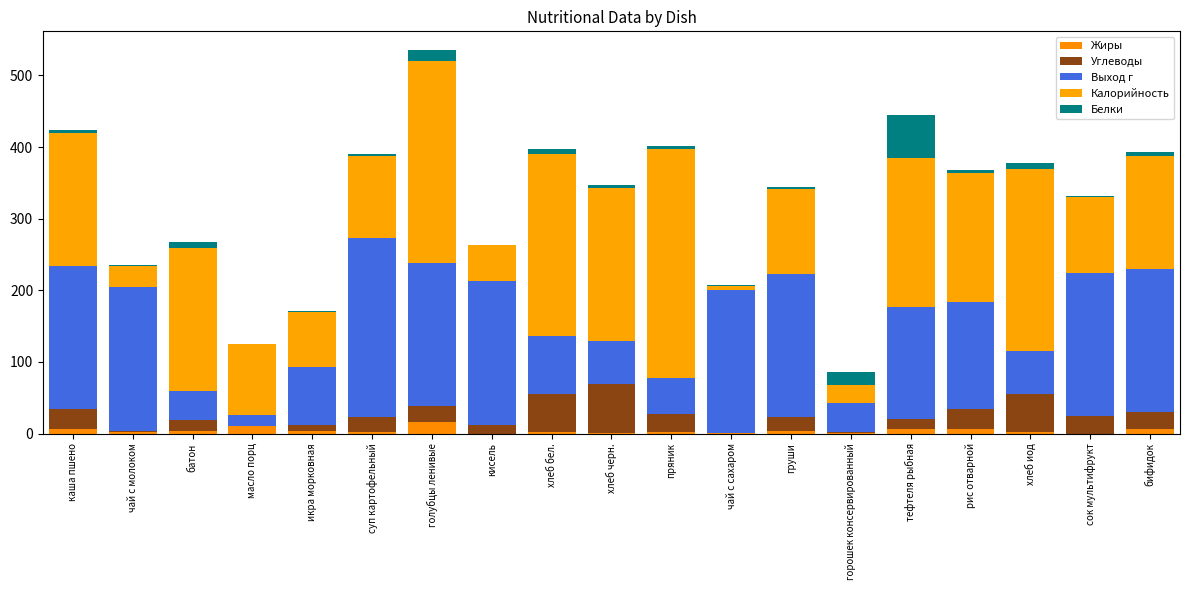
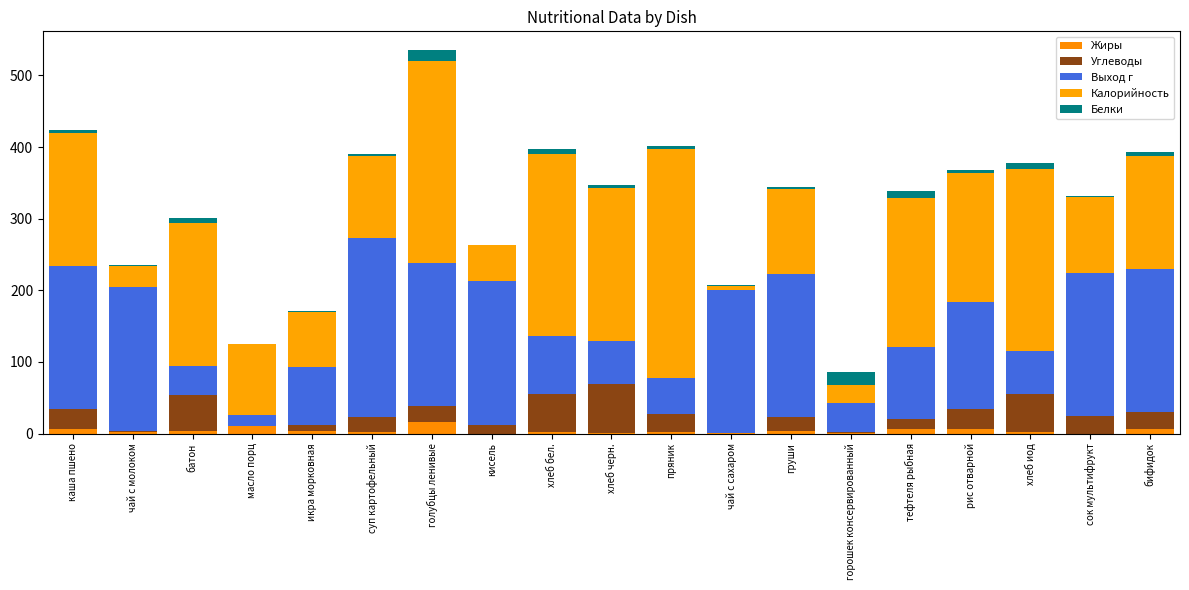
  {
    "Углеводы": {
      "каша пшено": 30,
-     "батон": 20,
+     "батон": 50,
      "икра морковная": 10,
      "суп картофельный": 20,
      "голубцы ленивые": 20,
      "кисель": 10,
      "хлеб бел.": 50,
      "хлеб черн.": 70,
      "пряник": 20,
      "груши": 20,
      "тефтеля рыбная": 10,
      "рис отварной": 30,
      "хлеб иод": 50,
      "сок мультифрукт": 20,
      "бифидок": 20
    },
    "Выход г": {
      "каша пшено": 200,
      "чай с молоком": 200,
      "батон": 40,
      "масло порц": 20,
      "икра морковная": 80,
      "суп картофельный": 250,
      "голубцы ленивые": 200,
      "кисель": 200,
      "хлеб бел.": 80,
      "хлеб черн.": 60,
      "пряник": 50,
      "чай с сахаром": 200,
      "груши": 200,
      "горошек консервированный": 40,
-     "тефтеля рыбная": 160,
+     "тефтеля рыбная": 100,
      "рис отварной": 150,
      "хлеб иод": 60,
      "сок мультифрукт": 200,
      "бифидок": 200
    },
    "Белки": {
      "каша пшено": 0,
      "батон": 10,
      "голубцы ленивые": 10,
      "хлеб бел.": 10,
      "хлеб черн.": 0,
      "пряник": 0,
      "горошек консервированный": 20,
-     "тефтеля рыбная": 60,
+     "тефтеля рыбная": 10,
      "рис отварной": 0,
      "хлеб иод": 10,
      "бифидок": 10
    }
  }
